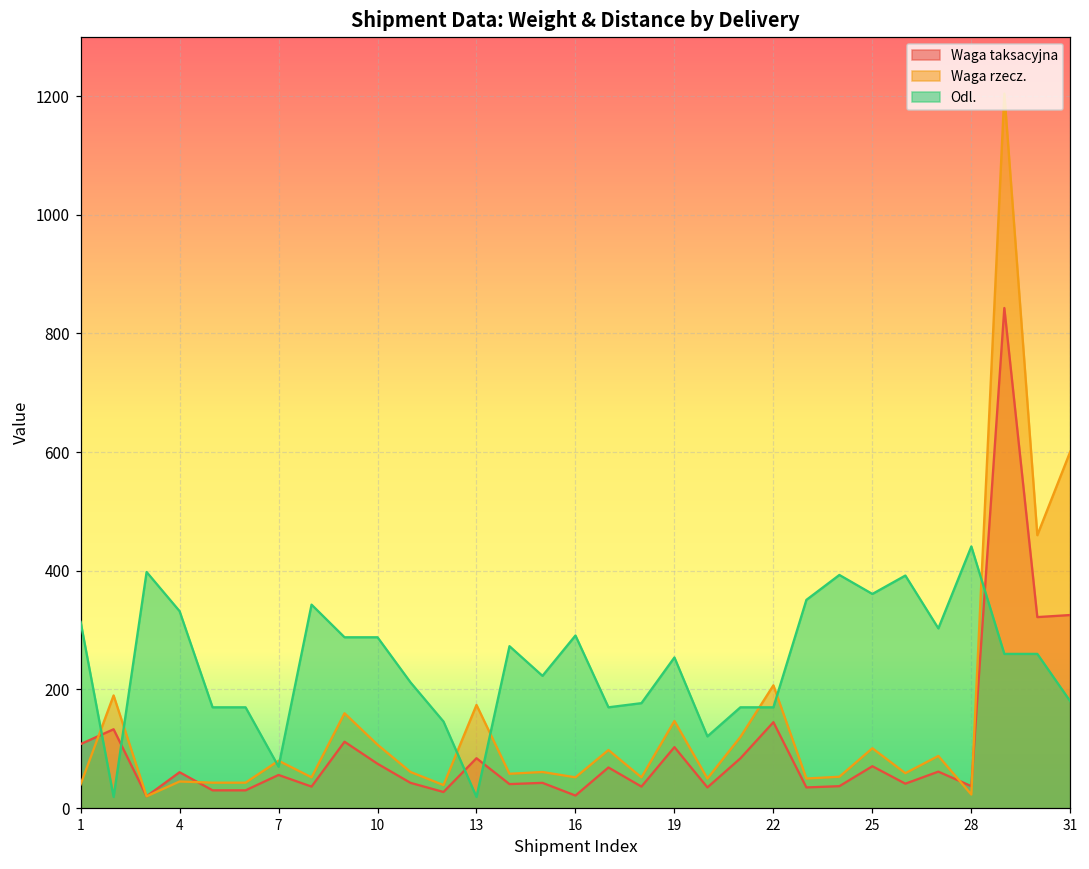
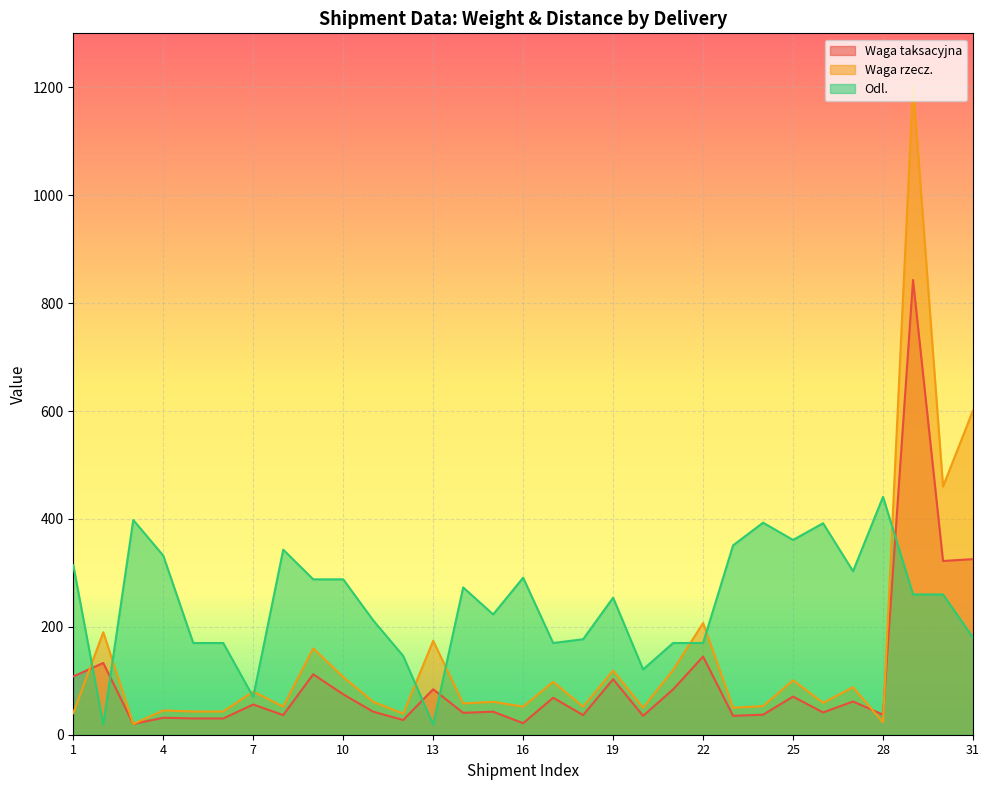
  {
    "Waga taksacyjna": {
      "1": 110,
-     "4": 60,
+     "4": 30,
      "7": 60,
      "10": 70,
      "13": 80,
      "16": 20,
      "19": 100,
      "22": 140,
      "25": 70,
      "28": 40,
      "31": 330
    },
    "Waga rzecz.": {
      "1": 40,
      "4": 50,
      "7": 80,
      "10": 110,
      "13": 170,
      "16": 50,
-     "19": 150,
+     "19": 120,
      "22": 210,
      "25": 100,
      "28": 20,
      "31": 600
    },
    "Odl.": {
      "1": 310,
      "4": 330,
      "7": 70,
      "10": 290,
      "13": 20,
      "16": 290,
      "19": 250,
      "22": 170,
      "25": 360,
      "28": 440,
      "31": 180
    }
  }
